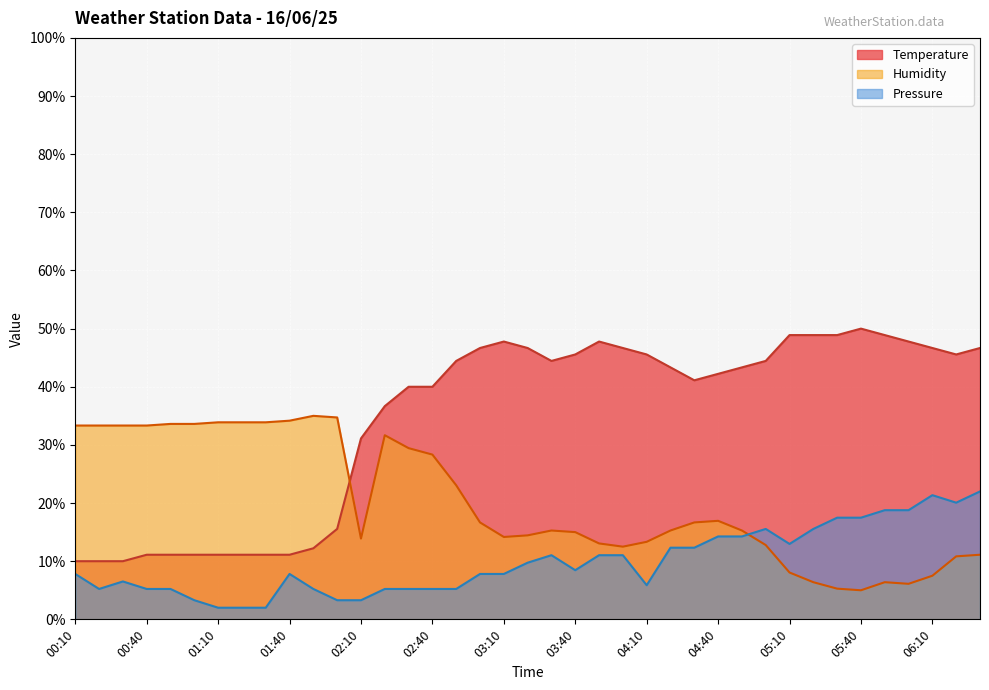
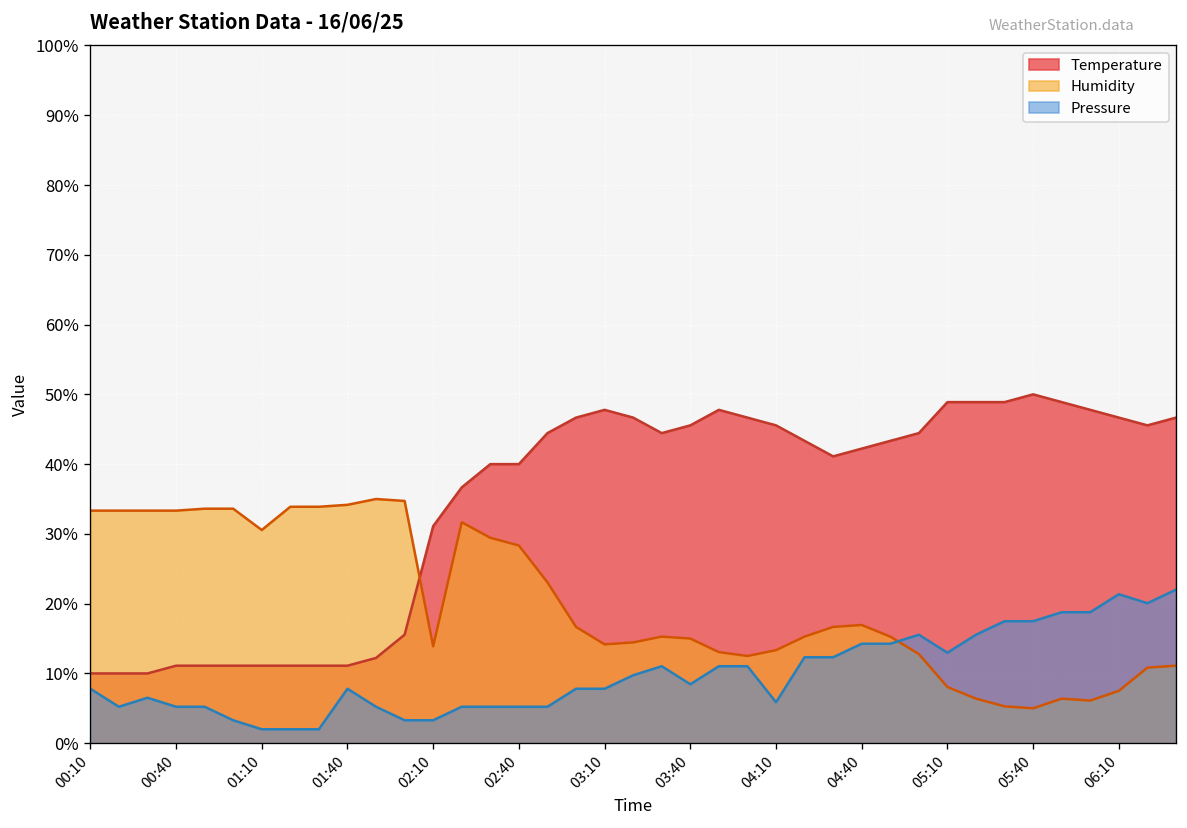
  {
    "Temperature": {
      "00:10": "10%",
      "00:40": "11%",
      "01:10": "11%",
      "01:40": "11%",
      "02:10": "31%",
      "02:40": "40%",
      "03:10": "48%",
      "03:40": "46%",
      "04:10": "46%",
      "04:40": "42%",
      "05:10": "49%",
      "05:40": "50%",
      "06:10": "47%"
    },
    "Humidity": {
      "00:10": "33%",
      "00:40": "33%",
-     "01:10": "34%",
+     "01:10": "31%",
      "01:40": "34%",
      "02:10": "14%",
      "02:40": "28%",
      "03:10": "14%",
      "03:40": "15%",
      "04:10": "13%",
      "04:40": "17%",
      "05:10": "8%",
      "05:40": "5%",
      "06:10": "8%"
    },
    "Pressure": {
      "00:10": "8%",
      "00:40": "5%",
      "01:10": "2%",
      "01:40": "8%",
      "02:10": "3%",
      "02:40": "5%",
      "03:10": "8%",
      "03:40": "8%",
      "04:10": "6%",
      "04:40": "14%",
      "05:10": "13%",
      "05:40": "17%",
      "06:10": "21%"
    }
  }
